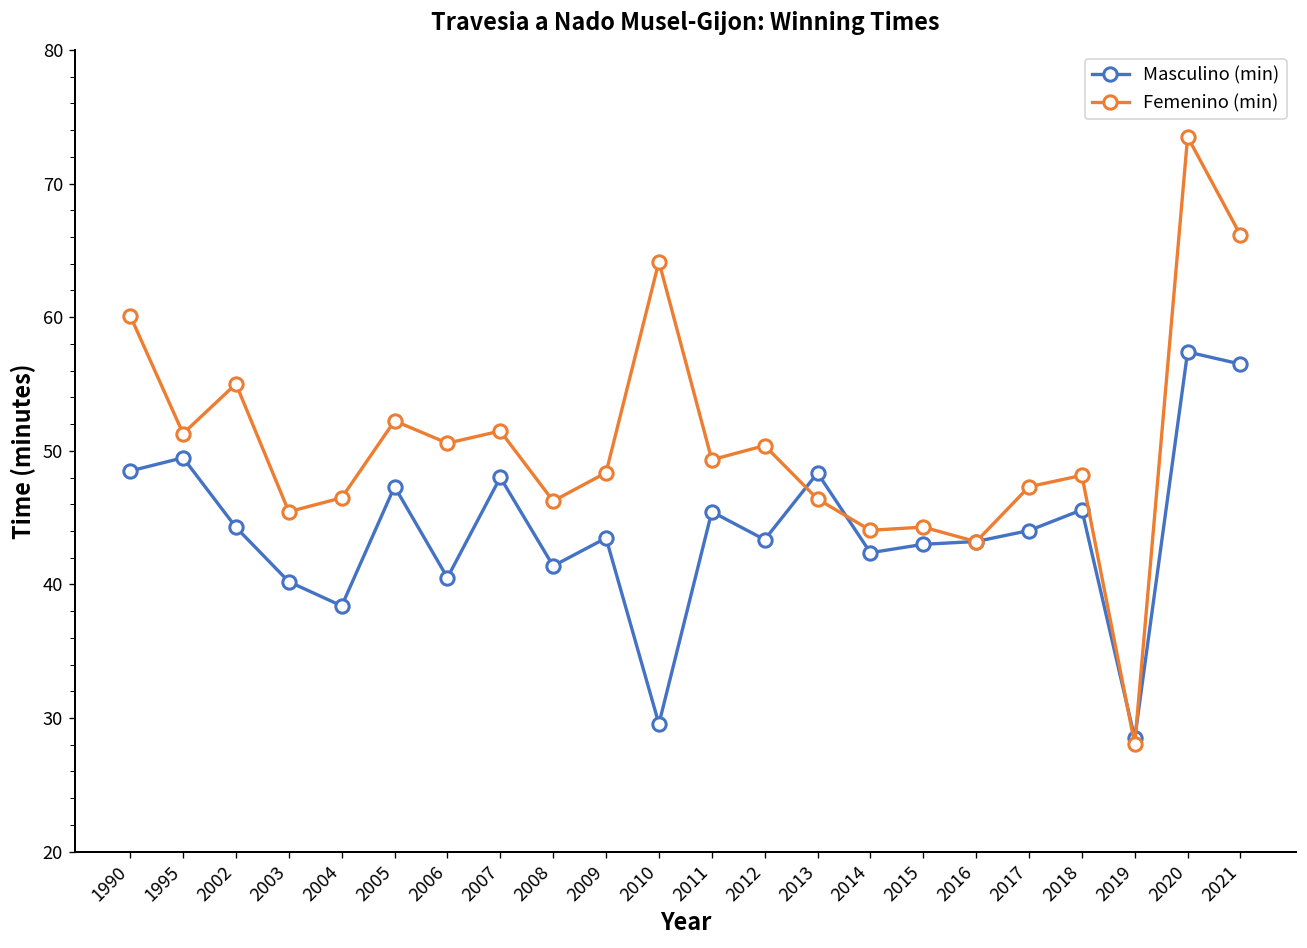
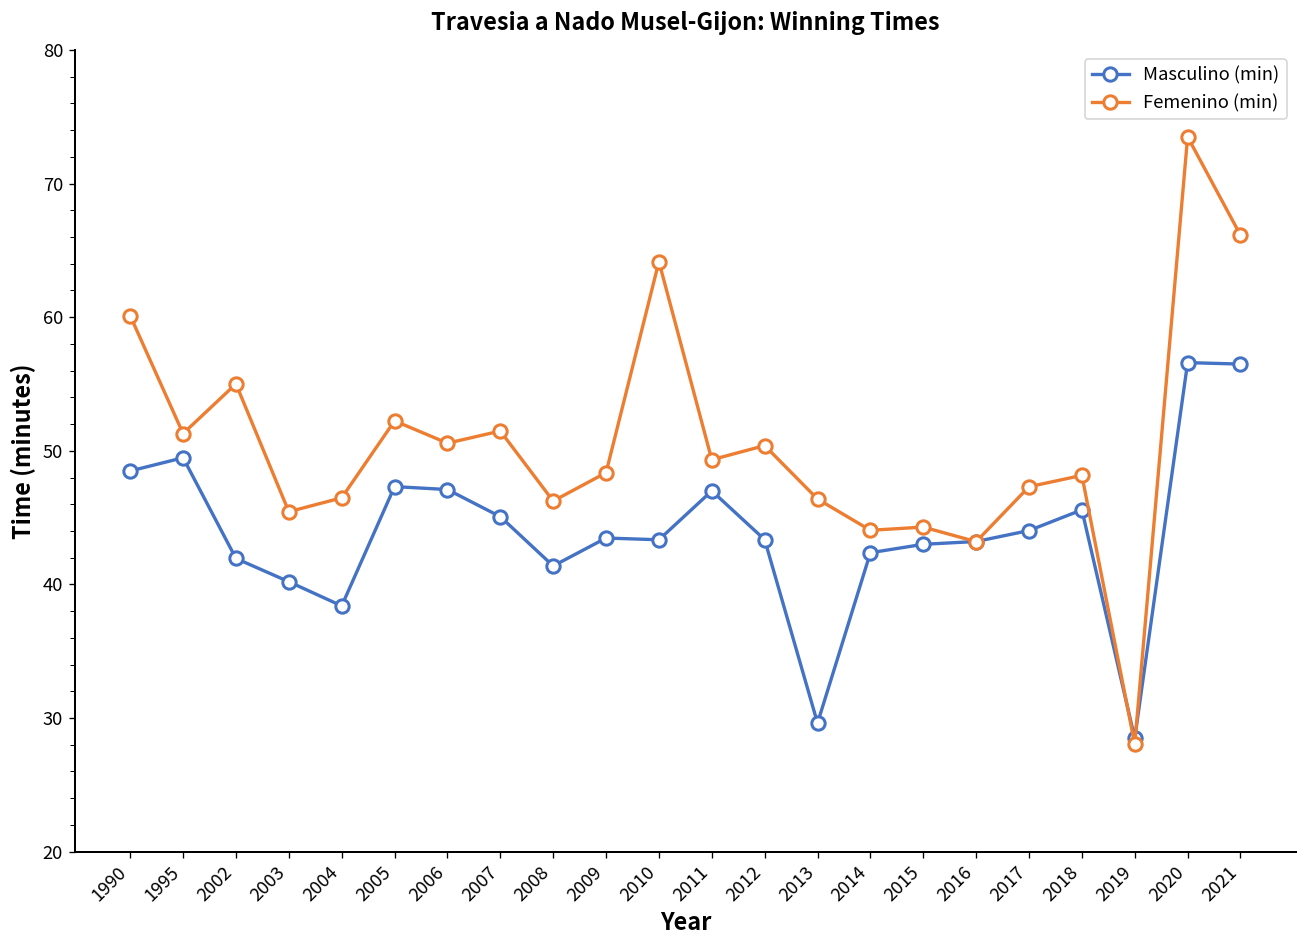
  {
    "Masculino (min)": {
      "1990": 48.5,
      "1995": 49.5,
-     "2002": 44.3,
+     "2002": 41.9,
      "2003": 40.2,
      "2004": 38.4,
      "2005": 47.3,
-     "2006": 40.5,
-     "2007": 48.0,
+     "2006": 47.1,
+     "2007": 45.1,
      "2008": 41.4,
      "2009": 43.5,
-     "2010": 29.6,
-     "2011": 45.4,
+     "2010": 43.3,
+     "2011": 47.0,
      "2012": 43.4,
-     "2013": 48.3,
+     "2013": 29.6,
      "2014": 42.4,
      "2015": 43.0,
      "2017": 44.0,
      "2018": 45.6,
      "2019": 28.5,
-     "2020": 57.4,
+     "2020": 56.6,
      "2021": 56.5
    },
    "Femenino (min)": {
      "1990": 60.1,
      "1995": 51.3,
      "2002": 55.0,
      "2003": 45.4,
      "2004": 46.5,
      "2005": 52.2,
      "2006": 50.6,
      "2007": 51.5,
      "2008": 46.2,
      "2009": 48.4,
      "2010": 64.2,
      "2011": 49.3,
      "2012": 50.4,
      "2013": 46.4,
      "2014": 44.1,
      "2015": 44.3,
      "2017": 47.3,
      "2018": 48.2,
      "2019": 28.0,
      "2020": 73.5,
      "2021": 66.1
    }
  }
